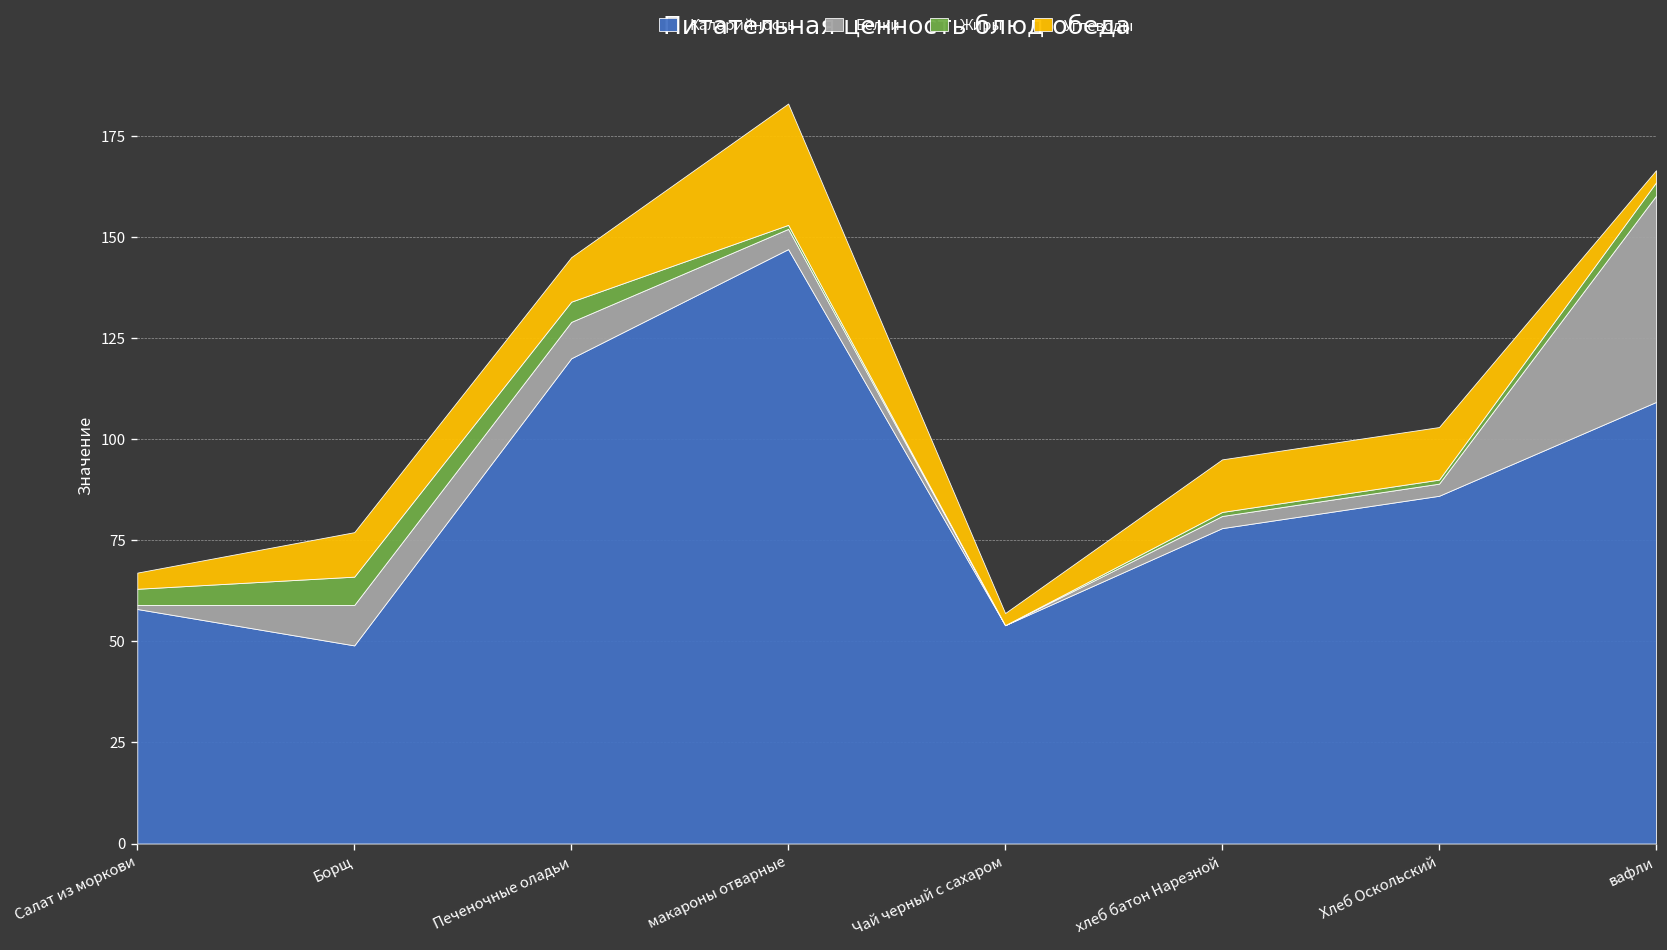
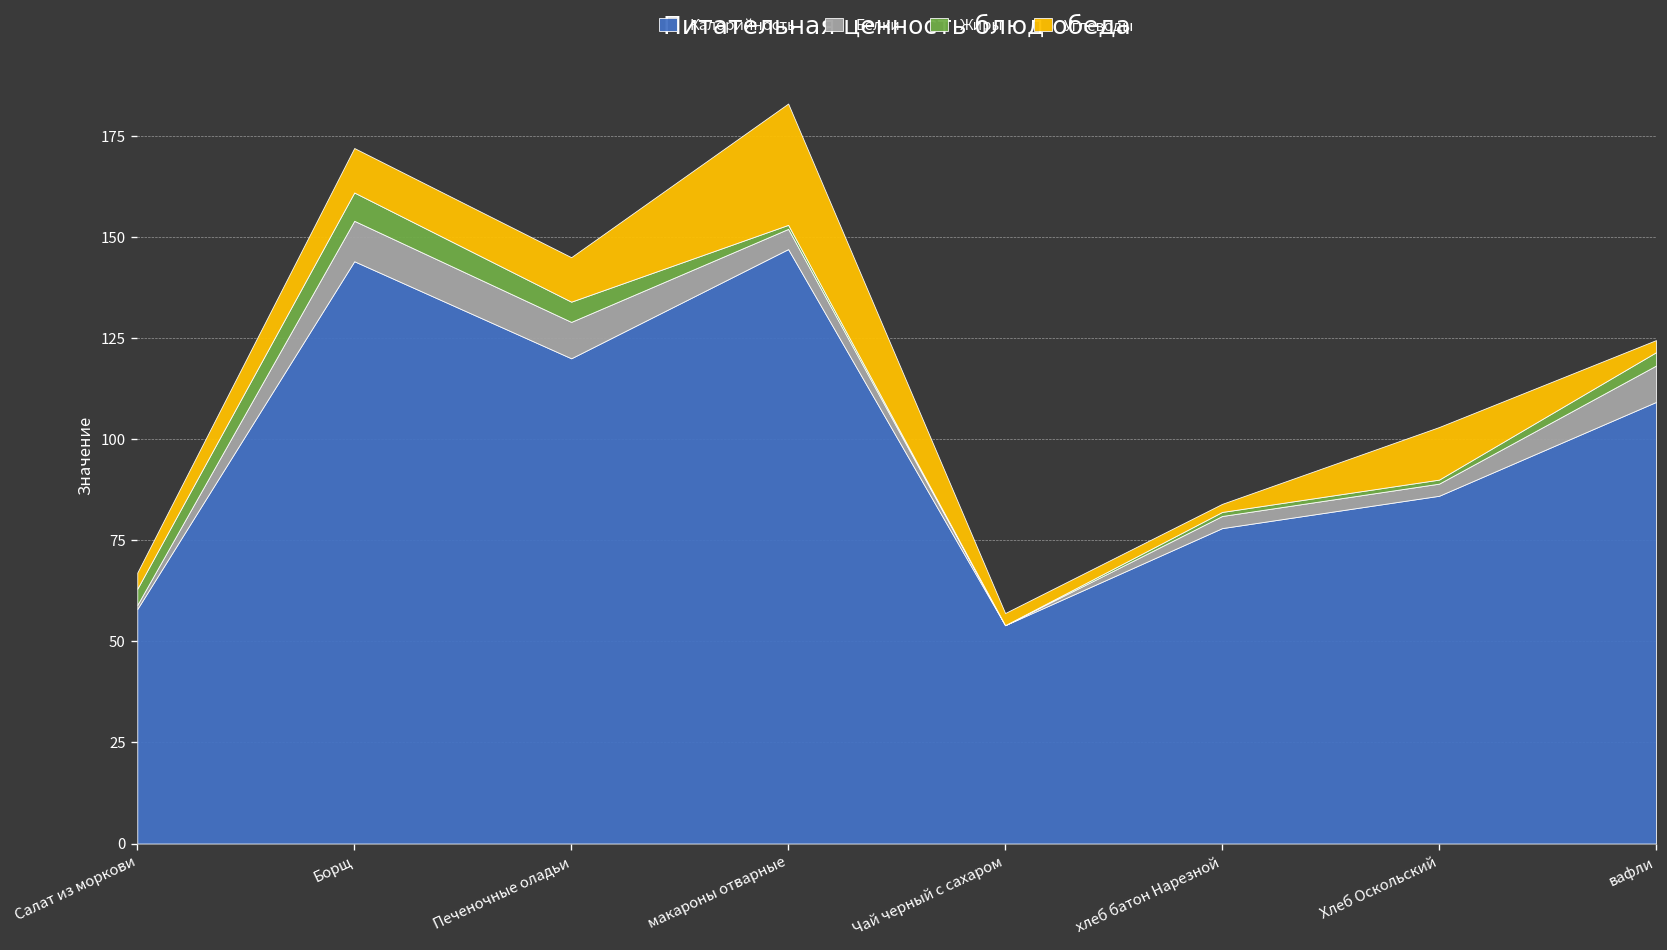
  {
    "Калорийность": {
      "Салат из моркови": 58,
-     "Борщ": 49,
+     "Борщ": 144,
      "Печеночные оладьи": 120,
      "макароны отварные": 147,
      "хлеб батон Нарезной": 78,
      "Хлеб Оскольский": 86,
      "вафли": 109
    },
    "Белки": {
      "Салат из моркови": 1,
      "Борщ": 10,
      "Печеночные оладьи": 9,
      "макароны отварные": 5,
      "хлеб батон Нарезной": 3,
      "Хлеб Оскольский": 3,
-     "вафли": 51
+     "вафли": 9
    },
    "Жиры": {
      "Салат из моркови": 4,
      "Борщ": 7,
      "Печеночные оладьи": 5,
      "макароны отварные": 1,
      "хлеб батон Нарезной": 1,
      "Хлеб Оскольский": 1,
      "вафли": 3
    },
    "Углеводы": {
      "Салат из моркови": 4,
      "Борщ": 11,
      "Печеночные оладьи": 11,
      "макароны отварные": 30,
      "Чай черный с сахаром": 3,
-     "хлеб батон Нарезной": 13,
+     "хлеб батон Нарезной": 2,
      "Хлеб Оскольский": 13,
      "вафли": 3
    }
  }
